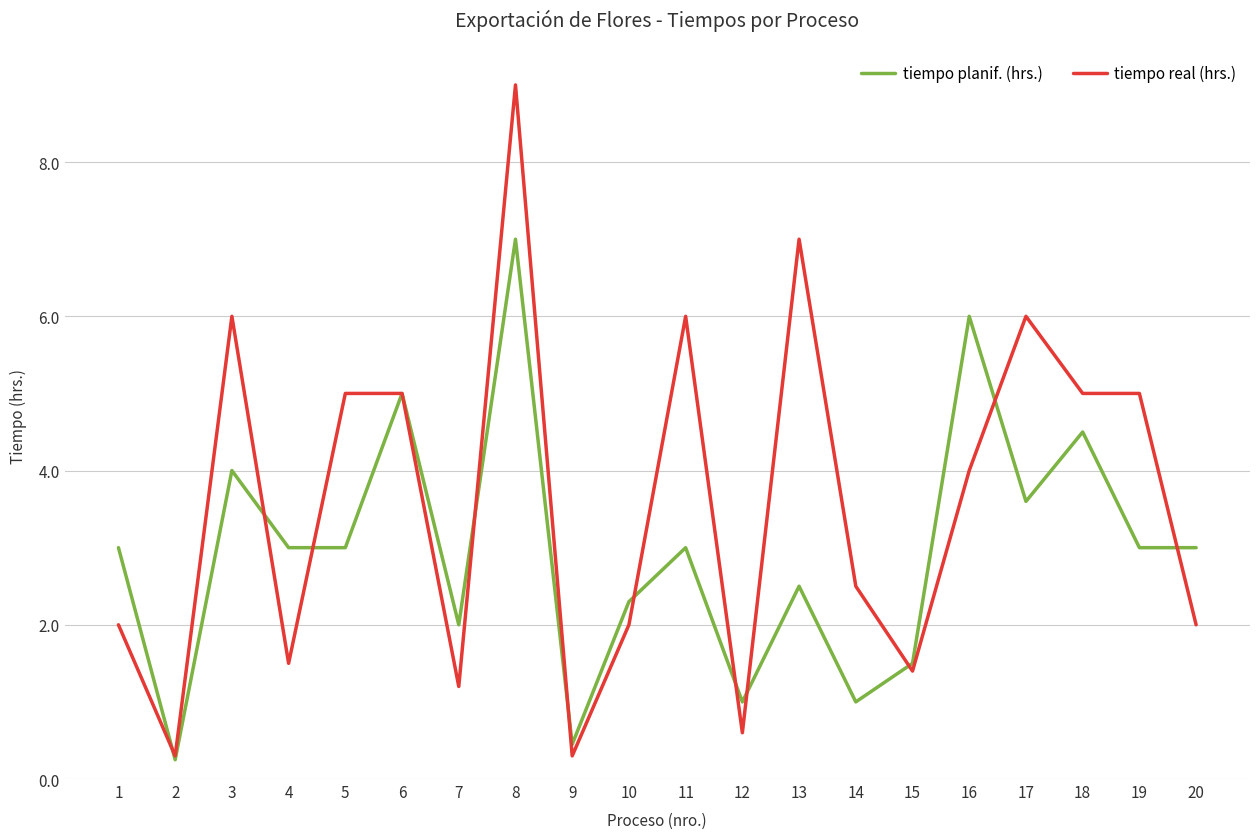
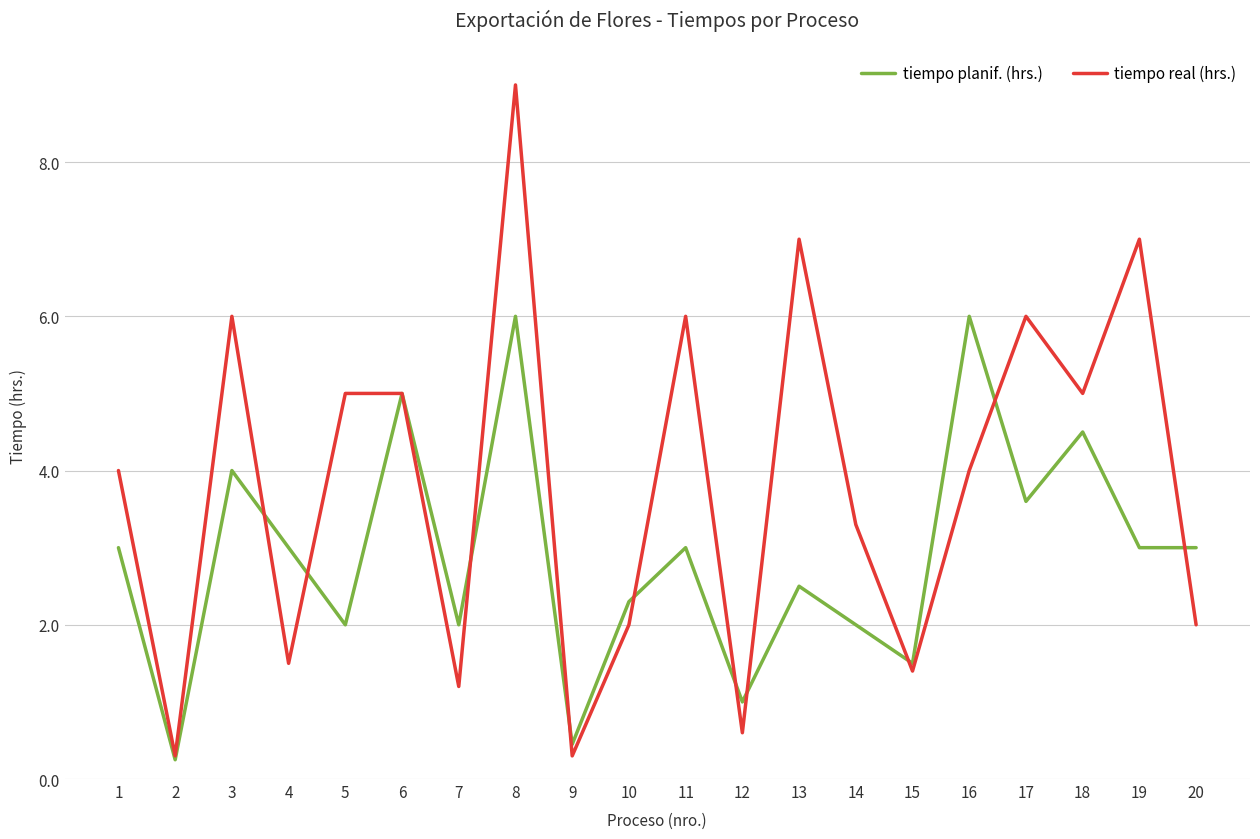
  {
    "tiempo planif. (hrs.)": {
      "1": 3,
      "2": 0.3,
      "3": 4,
      "4": 3,
-     "5": 3,
+     "5": 2,
      "7": 2,
-     "8": 7,
+     "8": 6,
      "9": 0.5,
      "10": 2.3,
      "11": 3,
      "12": 1,
      "13": 2.5,
-     "14": 1,
+     "14": 2,
      "15": 1.5,
      "16": 6,
      "17": 3.6,
      "18": 4.5,
      "19": 3,
      "20": 3
    },
    "tiempo real (hrs.)": {
-     "1": 2,
+     "1": 4,
      "2": 0.3,
      "3": 6.0,
      "4": 1.5,
      "5": 5.0,
      "7": 1.2,
      "8": 9.0,
      "9": 0.3,
      "10": 2.0,
      "11": 6.0,
      "12": 0.6,
      "13": 7.0,
-     "14": 2.5,
+     "14": 3.3,
      "15": 1.4,
      "16": 4.0,
      "17": 6.0,
      "18": 5.0,
-     "19": 5,
+     "19": 7,
      "20": 2.0
    }
  }
